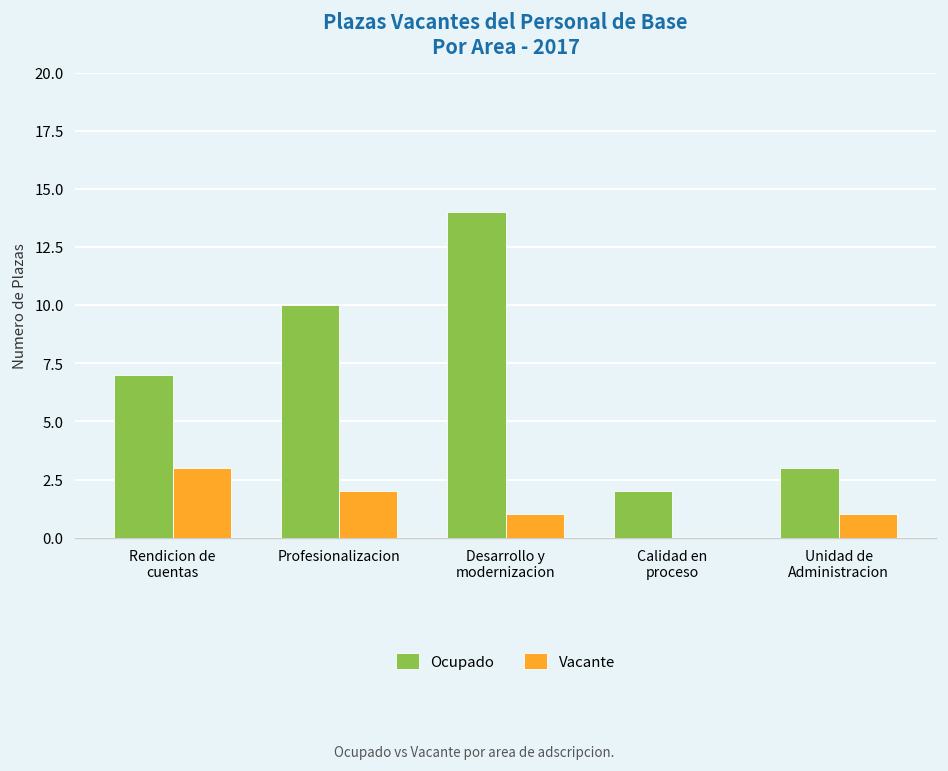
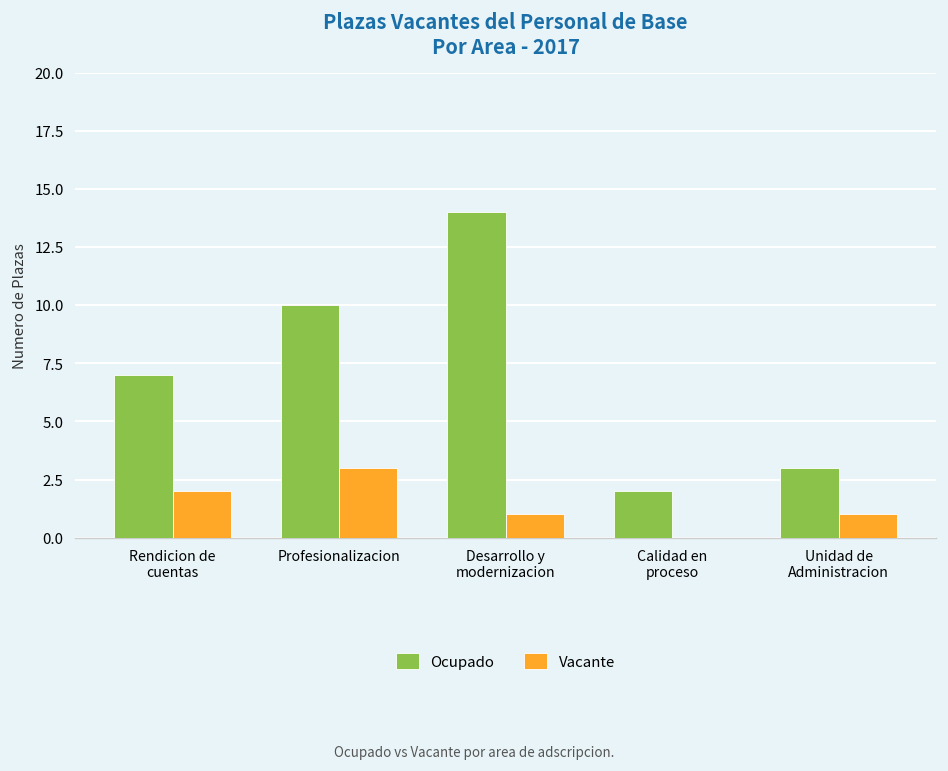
  {
    "Ocupado": {
      "Rendicion de cuentas": 7,
      "Profesionalizacion": 10,
      "Desarrollo y modernizacion": 14,
      "Calidad en proceso": 2,
      "Unidad de Administracion": 3
    },
    "Vacante": {
-     "Rendicion de cuentas": 3,
-     "Profesionalizacion": 2,
+     "Rendicion de cuentas": 2,
+     "Profesionalizacion": 3,
      "Desarrollo y modernizacion": 1,
      "Calidad en proceso": 0,
      "Unidad de Administracion": 1
    }
  }
